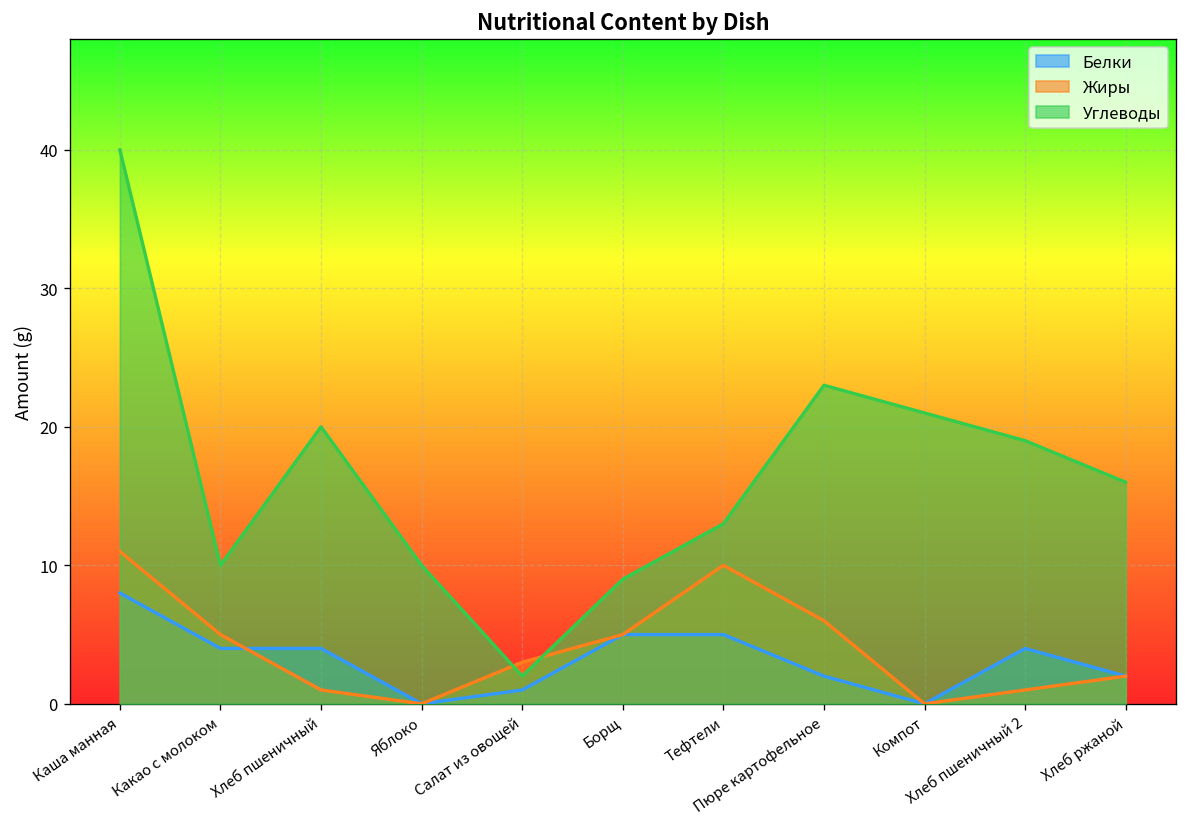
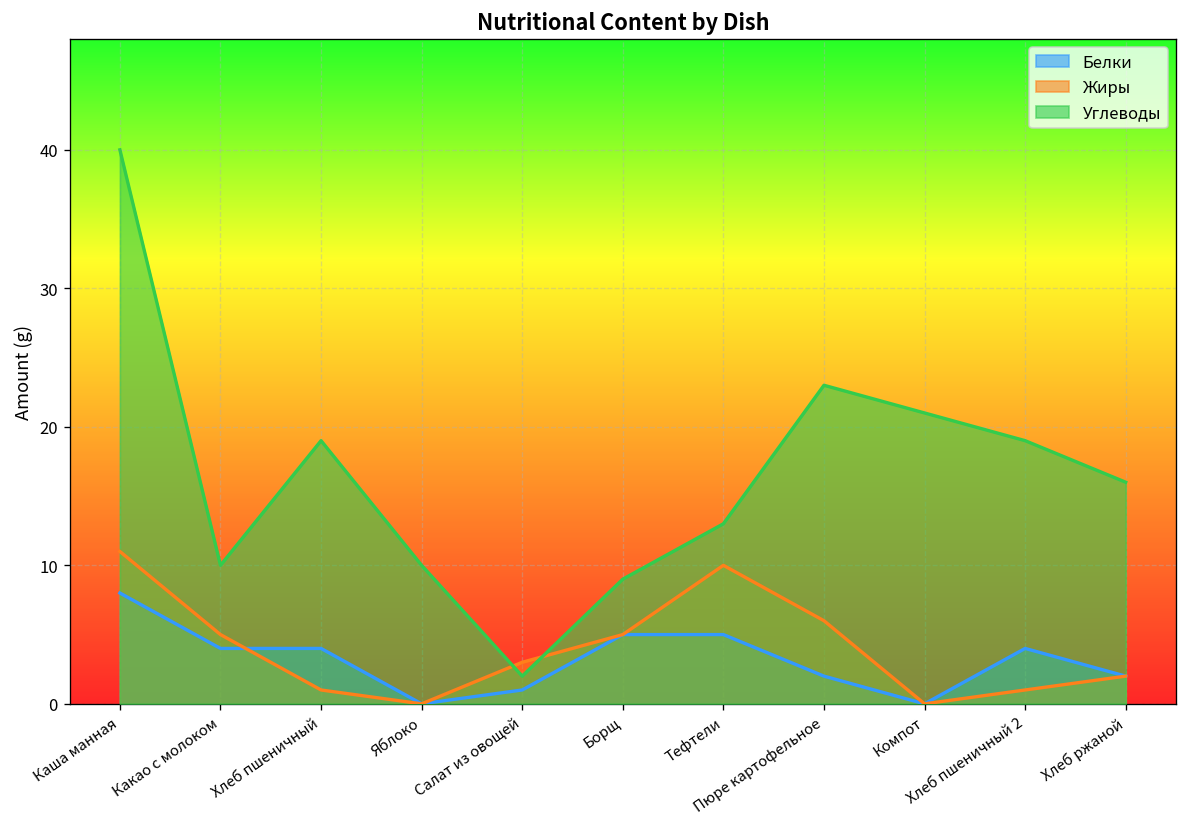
  {
    "Белки": {
      "Каша манная": 8,
      "Какао с молоком": 4,
      "Хлеб пшеничный": 4,
      "Салат из овощей": 1,
      "Тефтели": 5,
      "Пюре картофельное": 2,
      "Хлеб пшеничный 2": 4
    },
    "Жиры": {
      "Каша манная": 11,
      "Какао с молоком": 5,
      "Хлеб пшеничный": 1,
      "Салат из овощей": 3,
      "Тефтели": 10,
      "Пюре картофельное": 6,
      "Хлеб пшеничный 2": 1
    },
    "Углеводы": {
      "Каша манная": 40,
      "Какао с молоком": 10,
-     "Хлеб пшеничный": 20,
+     "Хлеб пшеничный": 19,
      "Яблоко": 10,
      "Салат из овощей": 2,
      "Борщ": 9,
      "Тефтели": 13,
      "Пюре картофельное": 23,
      "Компот": 21,
      "Хлеб пшеничный 2": 19,
      "Хлеб ржаной": 16
    }
  }
